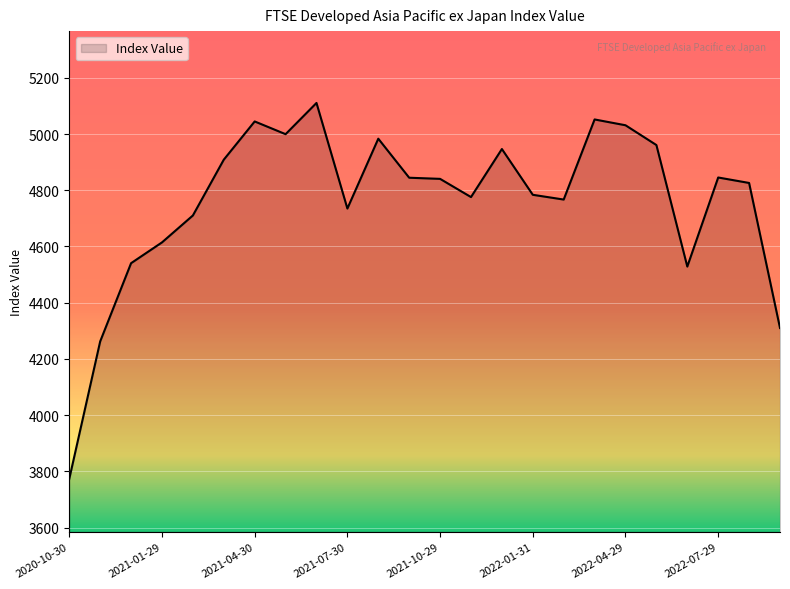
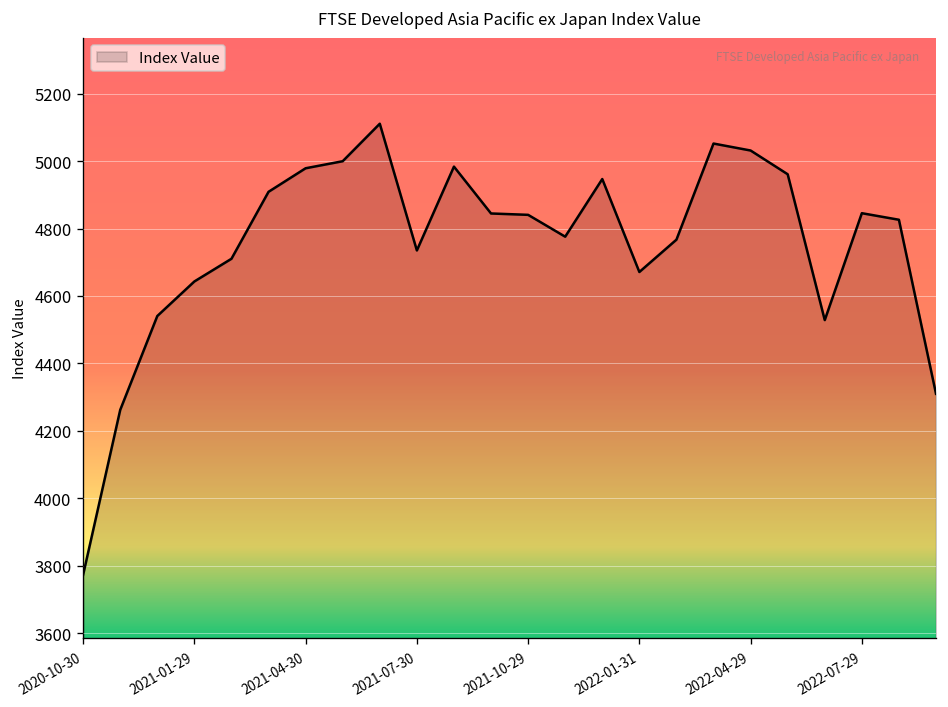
  {
    "2020-10-30": 3770,
-   "2021-01-29": 4610,
-   "2021-04-30": 5040,
+   "2021-01-29": 4640,
+   "2021-04-30": 4980,
    "2021-07-30": 4740,
    "2021-10-29": 4840,
-   "2022-01-31": 4780,
+   "2022-01-31": 4670,
    "2022-04-29": 5030,
    "2022-07-29": 4850
  }
